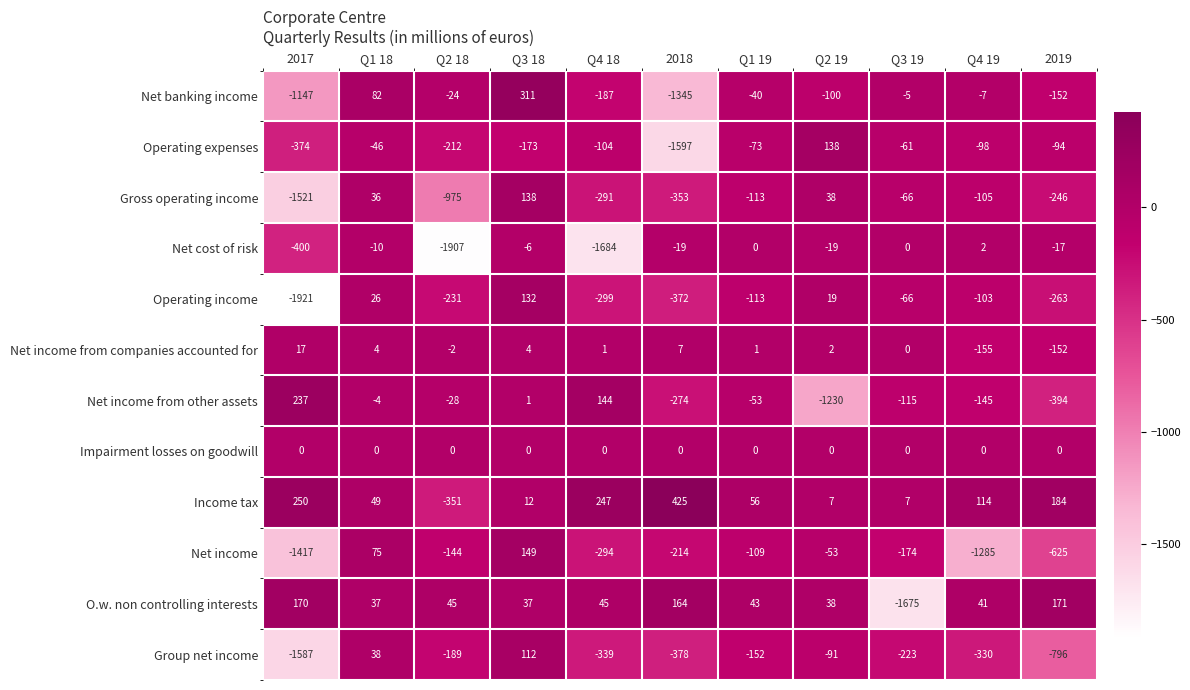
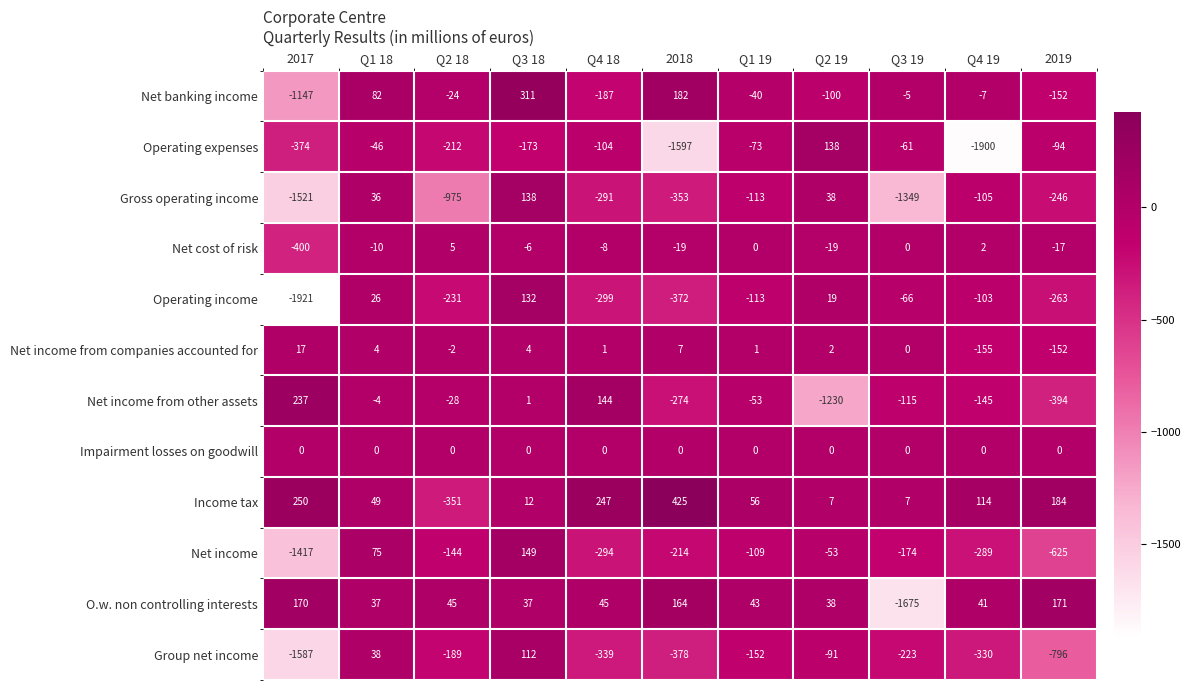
  {
    "Net banking income": {
      "2017": -1147,
      "Q1 18": 82,
      "Q2 18": -24,
      "Q3 18": 311,
      "Q4 18": -187,
-     "2018": -1345,
+     "2018": 182,
      "Q1 19": -40,
      "Q2 19": -100,
      "Q3 19": -5,
      "Q4 19": -7,
      "2019": -152
    },
    "Operating expenses": {
      "2017": -374,
      "Q1 18": -46,
      "Q2 18": -212,
      "Q3 18": -173,
      "Q4 18": -104,
      "2018": -1597,
      "Q1 19": -73,
      "Q2 19": 138,
      "Q3 19": -61,
-     "Q4 19": -98,
+     "Q4 19": -1900,
      "2019": -94
    },
    "Gross operating income": {
      "2017": -1521,
      "Q1 18": 36,
      "Q2 18": -975,
      "Q3 18": 138,
      "Q4 18": -291,
      "2018": -353,
      "Q1 19": -113,
      "Q2 19": 38,
-     "Q3 19": -66,
+     "Q3 19": -1349,
      "Q4 19": -105,
      "2019": -246
    },
    "Net cost of risk": {
      "2017": -400,
      "Q1 18": -10,
-     "Q2 18": -1907,
+     "Q2 18": 5,
      "Q3 18": -6,
-     "Q4 18": -1684,
+     "Q4 18": -8,
      "2018": -19,
      "Q1 19": 0,
      "Q2 19": -19,
      "Q3 19": 0,
      "Q4 19": 2,
      "2019": -17
    },
    "Operating income": {
      "2017": -1921,
      "Q1 18": 26,
      "Q2 18": -231,
      "Q3 18": 132,
      "Q4 18": -299,
      "2018": -372,
      "Q1 19": -113,
      "Q2 19": 19,
      "Q3 19": -66,
      "Q4 19": -103,
      "2019": -263
    },
    "Net income from companies accounted for": {
      "2017": 17,
      "Q1 18": 4,
      "Q2 18": -2,
      "Q3 18": 4,
      "Q4 18": 1,
      "2018": 7,
      "Q1 19": 1,
      "Q2 19": 2,
      "Q3 19": 0,
      "Q4 19": -155,
      "2019": -152
    },
    "Net income from other assets": {
      "2017": 237,
      "Q1 18": -4,
      "Q2 18": -28,
      "Q3 18": 1,
      "Q4 18": 144,
      "2018": -274,
      "Q1 19": -53,
      "Q2 19": -1230,
      "Q3 19": -115,
      "Q4 19": -145,
      "2019": -394
    },
    "Impairment losses on goodwill": {
      "2017": 0,
      "Q1 18": 0,
      "Q2 18": 0,
      "Q3 18": 0,
      "Q4 18": 0,
      "2018": 0,
      "Q1 19": 0,
      "Q2 19": 0,
      "Q3 19": 0,
      "Q4 19": 0,
      "2019": 0
    },
    "Income tax": {
      "2017": 250,
      "Q1 18": 49,
      "Q2 18": -351,
      "Q3 18": 12,
      "Q4 18": 247,
      "2018": 425,
      "Q1 19": 56,
      "Q2 19": 7,
      "Q3 19": 7,
      "Q4 19": 114,
      "2019": 184
    },
    "Net income": {
      "2017": -1417,
      "Q1 18": 75,
      "Q2 18": -144,
      "Q3 18": 149,
      "Q4 18": -294,
      "2018": -214,
      "Q1 19": -109,
      "Q2 19": -53,
      "Q3 19": -174,
-     "Q4 19": -1285,
+     "Q4 19": -289,
      "2019": -625
    },
    "O.w. non controlling interests": {
      "2017": 170,
      "Q1 18": 37,
      "Q2 18": 45,
      "Q3 18": 37,
      "Q4 18": 45,
      "2018": 164,
      "Q1 19": 43,
      "Q2 19": 38,
      "Q3 19": -1675,
      "Q4 19": 41,
      "2019": 171
    },
    "Group net income": {
      "2017": -1587,
      "Q1 18": 38,
      "Q2 18": -189,
      "Q3 18": 112,
      "Q4 18": -339,
      "2018": -378,
      "Q1 19": -152,
      "Q2 19": -91,
      "Q3 19": -223,
      "Q4 19": -330,
      "2019": -796
    }
  }
